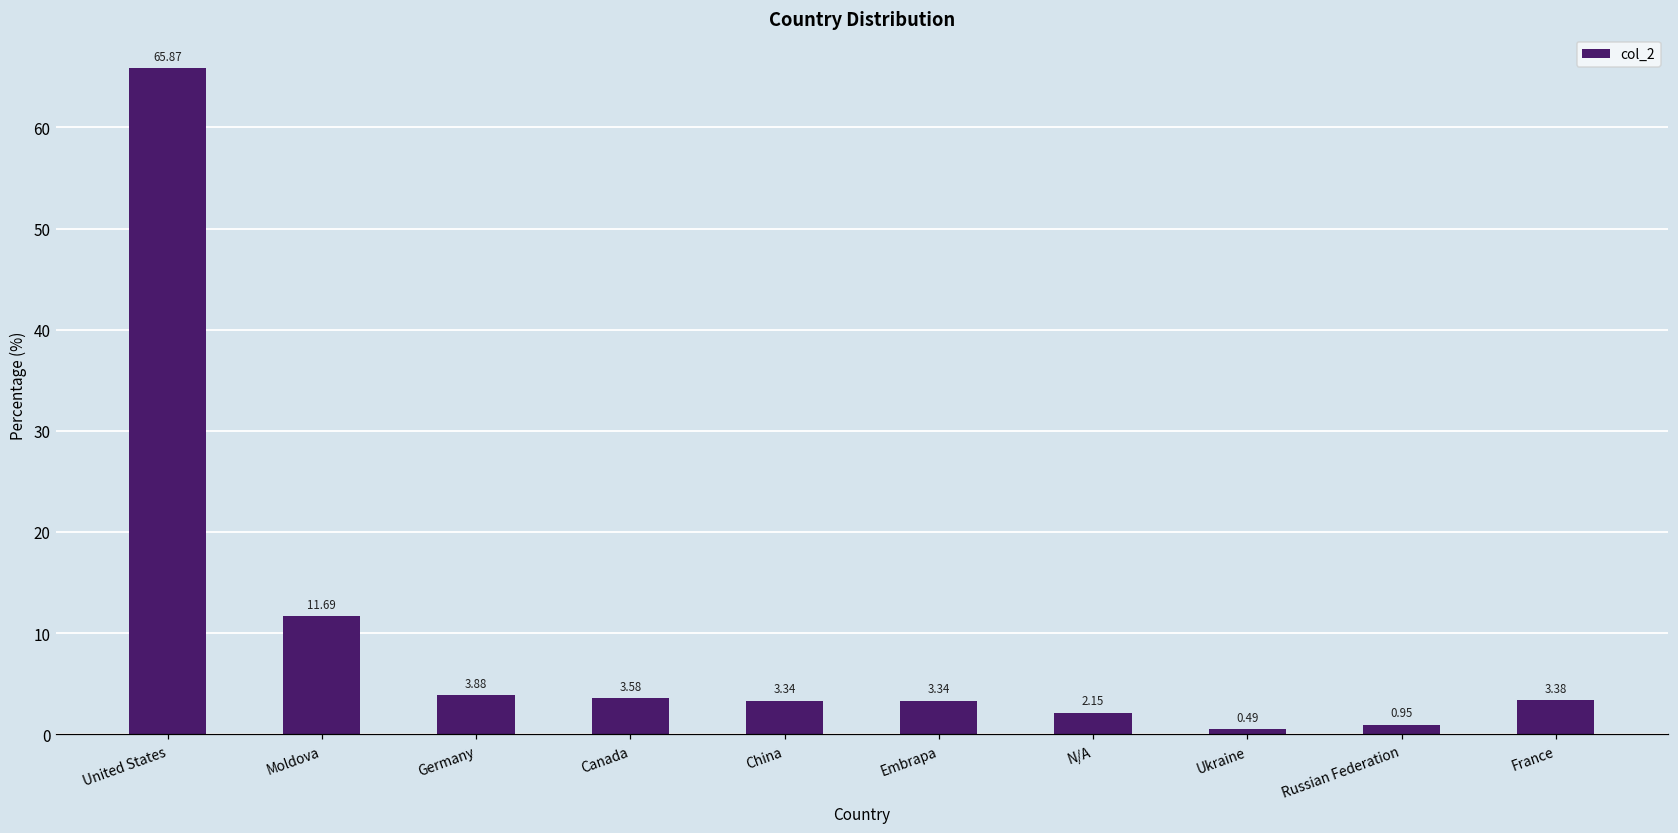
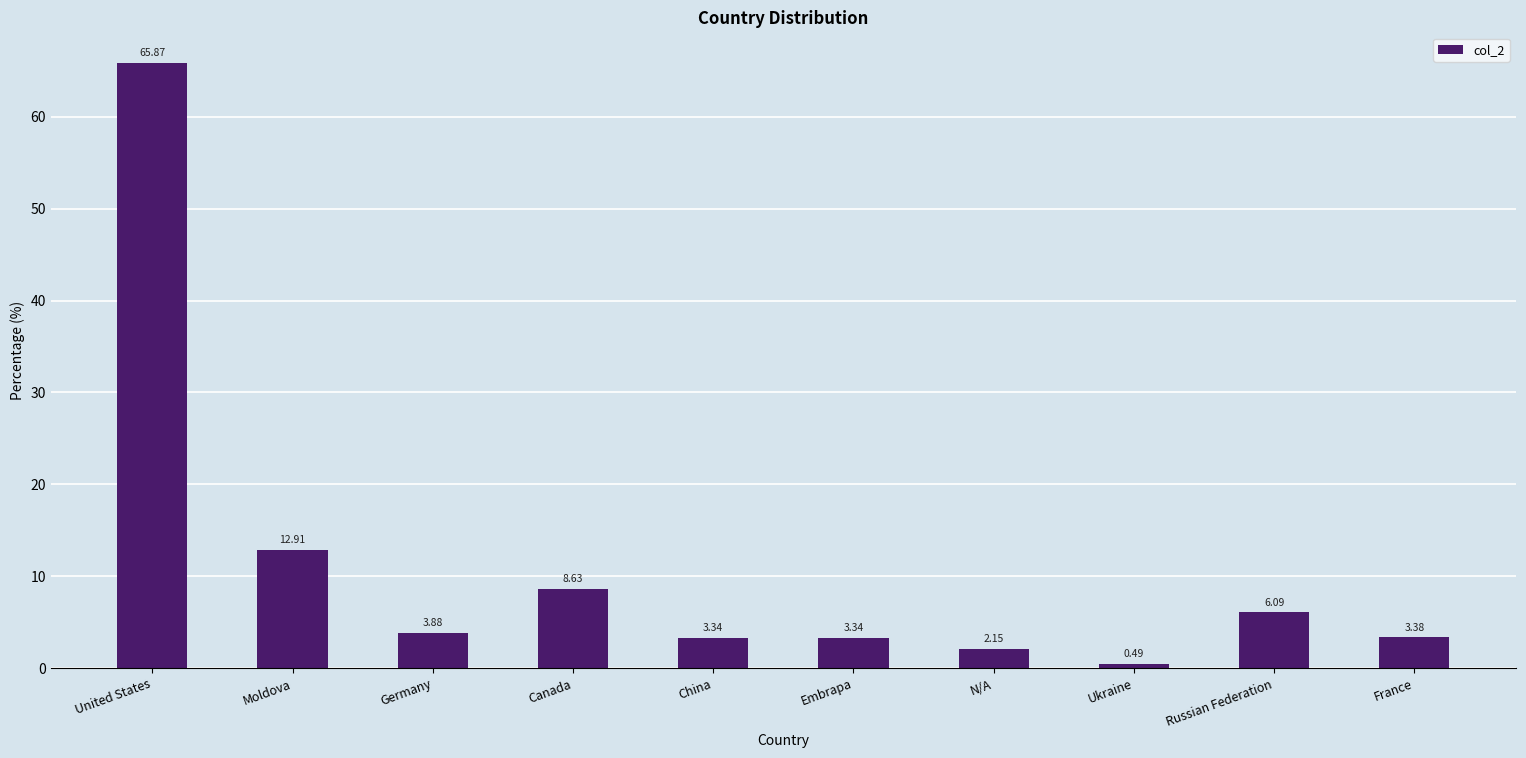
  {
    "United States": 65.87,
-   "Moldova": 11.69,
+   "Moldova": 12.91,
    "Germany": 3.88,
-   "Canada": 3.58,
+   "Canada": 8.63,
    "China": 3.34,
    "Embrapa": 3.34,
    "N/A": 2.15,
    "Ukraine": 0.49,
-   "Russian Federation": 0.95,
+   "Russian Federation": 6.09,
    "France": 3.38
  }
